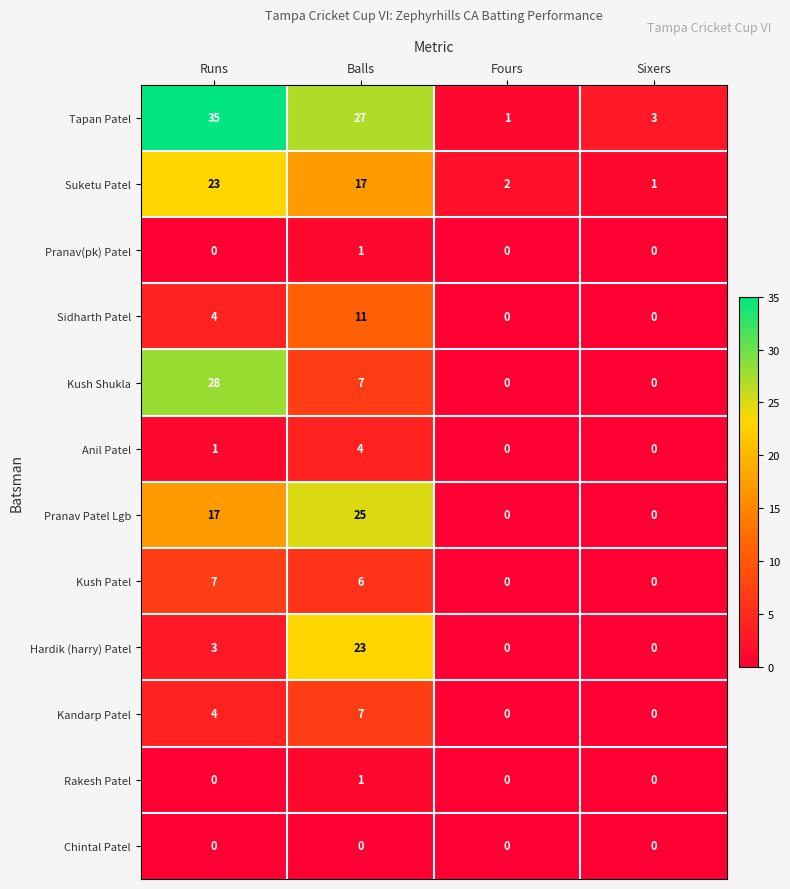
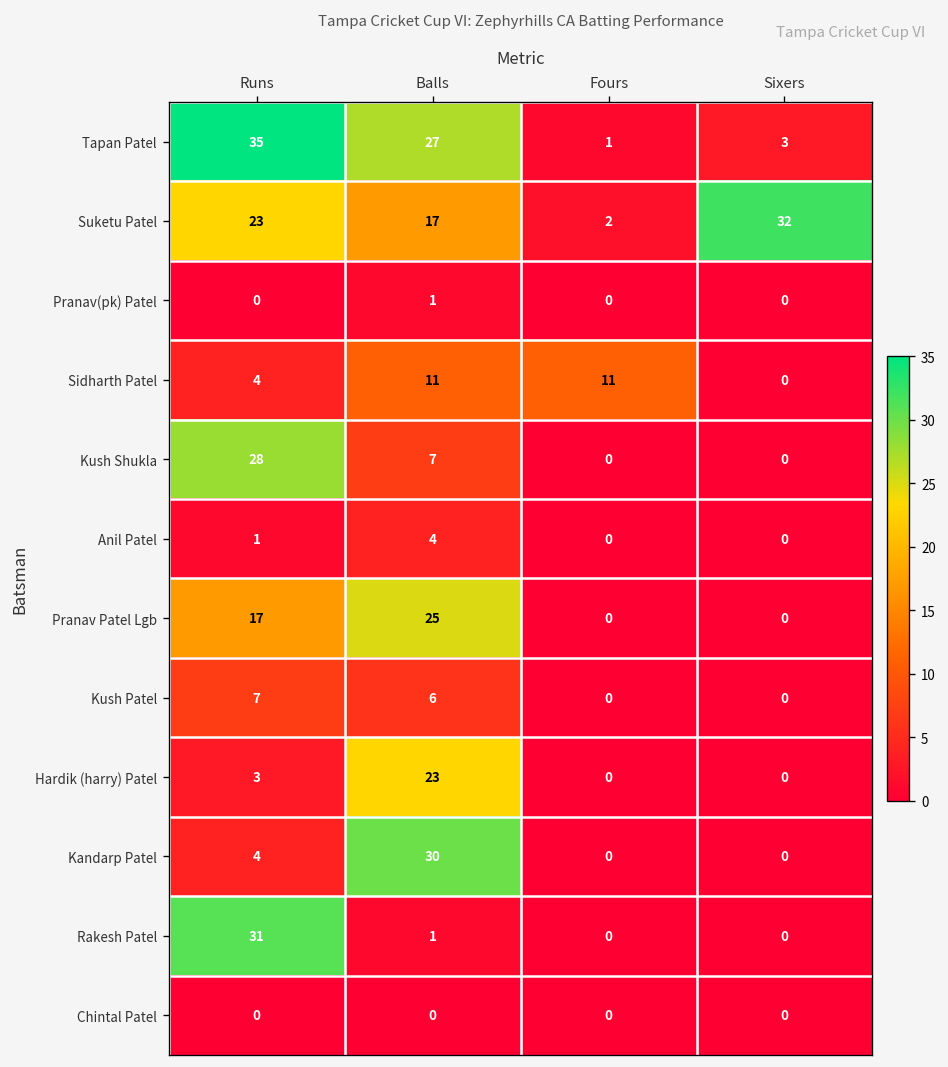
  {
    "Tapan Patel": {
      "Runs": 35,
      "Balls": 27,
      "Fours": 1,
      "Sixers": 3
    },
    "Suketu Patel": {
      "Runs": 23,
      "Balls": 17,
      "Fours": 2,
-     "Sixers": 1
+     "Sixers": 32
    },
    "Pranav(pk) Patel": {
      "Runs": 0,
      "Balls": 1,
      "Fours": 0,
      "Sixers": 0
    },
    "Sidharth Patel": {
      "Runs": 4,
      "Balls": 11,
-     "Fours": 0,
+     "Fours": 11,
      "Sixers": 0
    },
    "Kush Shukla": {
      "Runs": 28,
      "Balls": 7,
      "Fours": 0,
      "Sixers": 0
    },
    "Anil Patel": {
      "Runs": 1,
      "Balls": 4,
      "Fours": 0,
      "Sixers": 0
    },
    "Pranav Patel Lgb": {
      "Runs": 17,
      "Balls": 25,
      "Fours": 0,
      "Sixers": 0
    },
    "Kush Patel": {
      "Runs": 7,
      "Balls": 6,
      "Fours": 0,
      "Sixers": 0
    },
    "Hardik (harry) Patel": {
      "Runs": 3,
      "Balls": 23,
      "Fours": 0,
      "Sixers": 0
    },
    "Kandarp Patel": {
      "Runs": 4,
-     "Balls": 7,
+     "Balls": 30,
      "Fours": 0,
      "Sixers": 0
    },
    "Rakesh Patel": {
-     "Runs": 0,
+     "Runs": 31,
      "Balls": 1,
      "Fours": 0,
      "Sixers": 0
    },
    "Chintal Patel": {
      "Runs": 0,
      "Balls": 0,
      "Fours": 0,
      "Sixers": 0
    }
  }
